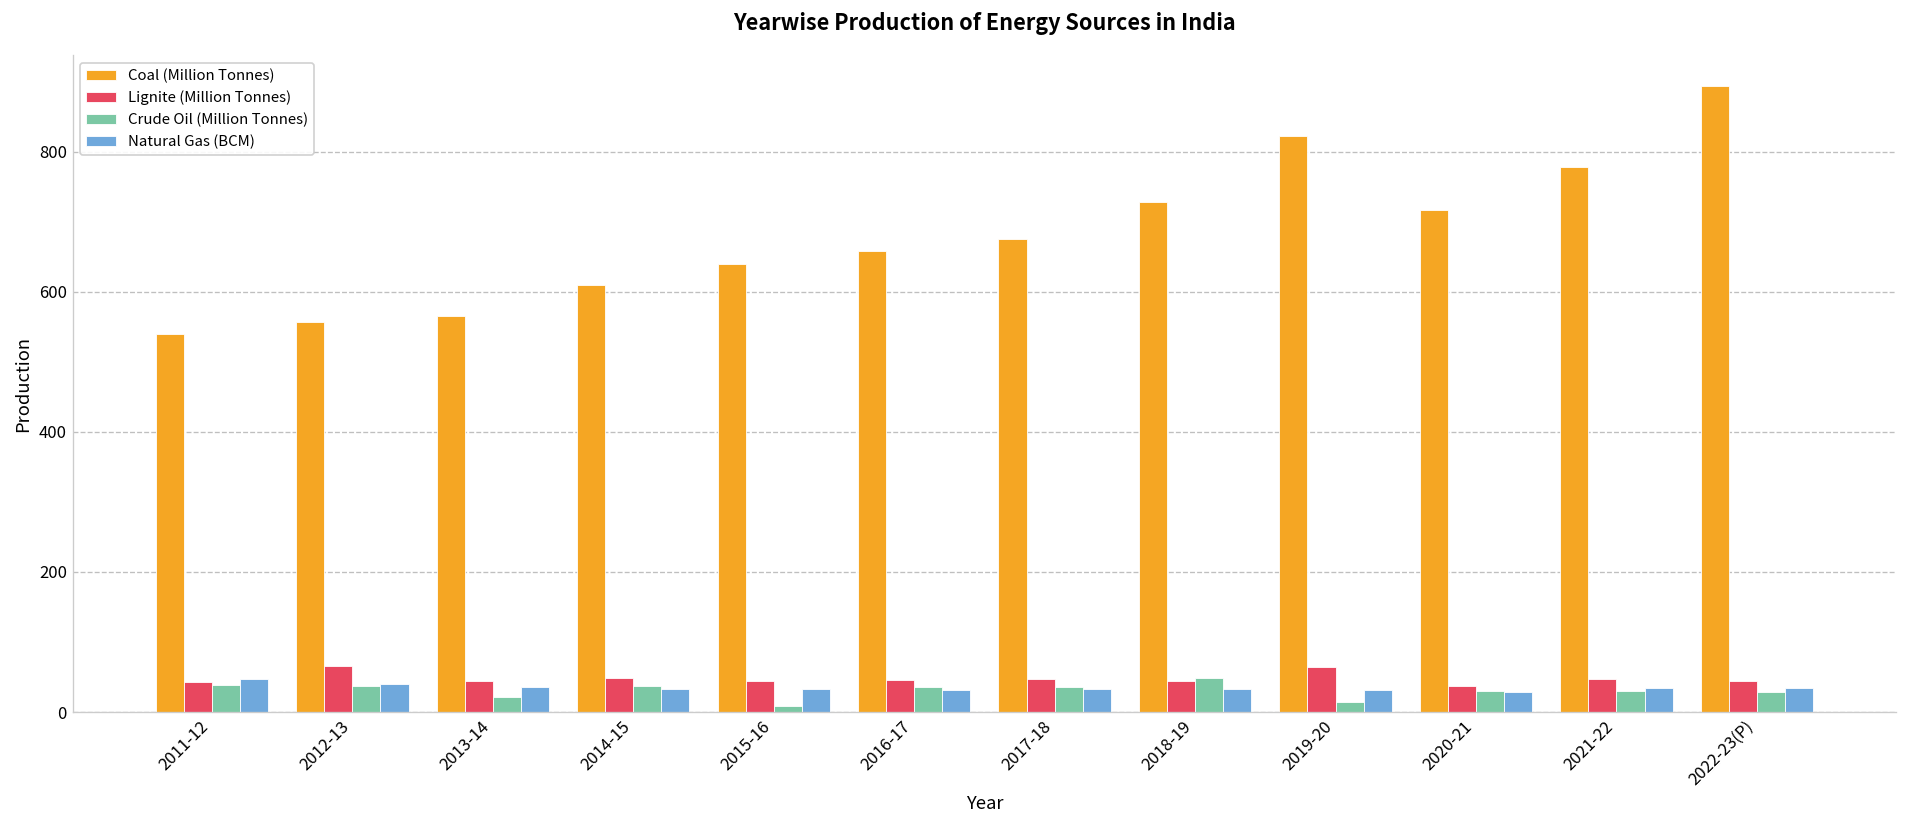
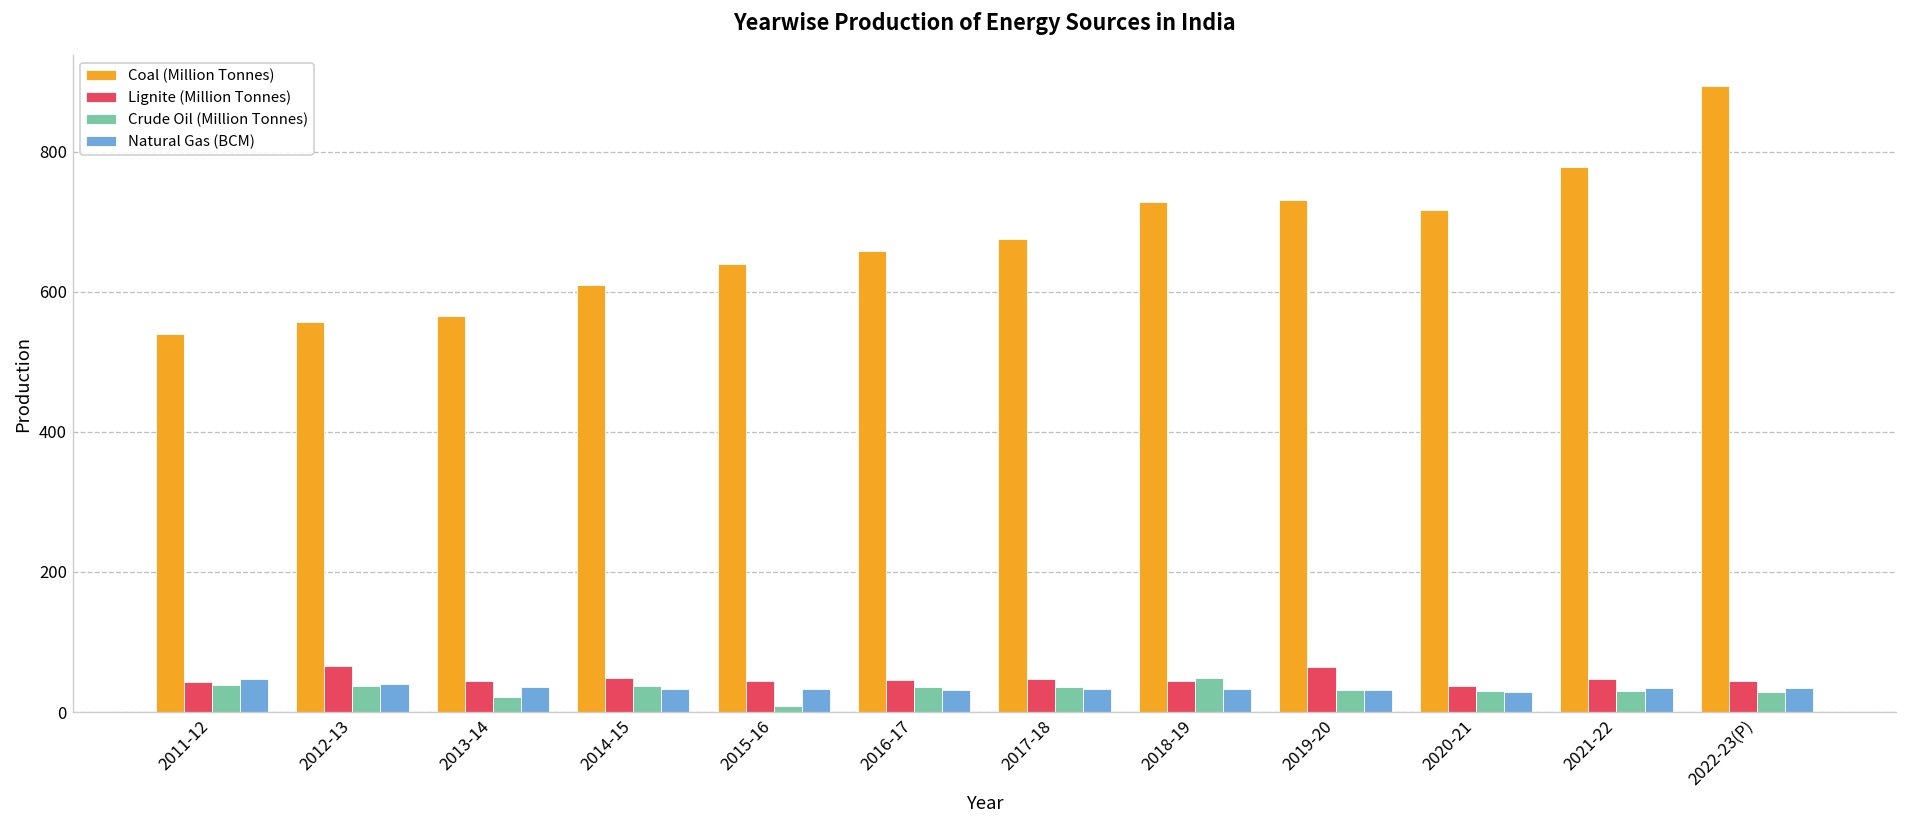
  {
    "Coal (Million Tonnes)": {
      "2011-12": 540,
      "2012-13": 560,
      "2013-14": 570,
      "2014-15": 610,
      "2015-16": 640,
      "2016-17": 660,
      "2017-18": 680,
      "2018-19": 730,
-     "2019-20": 820,
+     "2019-20": 730,
      "2020-21": 720,
      "2021-22": 780,
      "2022-23(P)": 890
    },
    "Lignite (Million Tonnes)": {
      "2011-12": 40,
      "2012-13": 70,
      "2013-14": 40,
      "2014-15": 50,
      "2015-16": 40,
      "2016-17": 50,
      "2017-18": 50,
      "2018-19": 40,
      "2019-20": 60,
      "2020-21": 40,
      "2021-22": 50,
      "2022-23(P)": 40
    },
    "Crude Oil (Million Tonnes)": {
      "2011-12": 40,
      "2012-13": 40,
      "2013-14": 20,
      "2014-15": 40,
      "2015-16": 10,
      "2016-17": 40,
      "2017-18": 40,
      "2018-19": 50,
-     "2019-20": 10,
+     "2019-20": 30,
      "2020-21": 30,
      "2021-22": 30,
      "2022-23(P)": 30
    },
    "Natural Gas (BCM)": {
      "2011-12": 50,
      "2012-13": 40,
      "2013-14": 40,
      "2014-15": 30,
      "2015-16": 30,
      "2016-17": 30,
      "2017-18": 30,
      "2018-19": 30,
      "2019-20": 30,
      "2020-21": 30,
      "2021-22": 30,
      "2022-23(P)": 30
    }
  }
